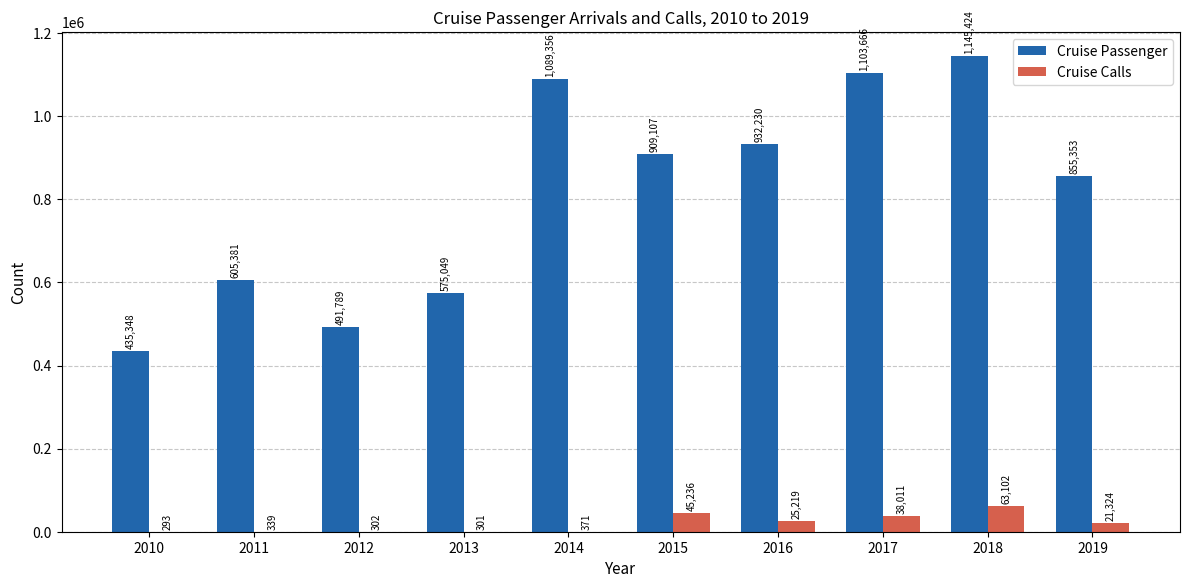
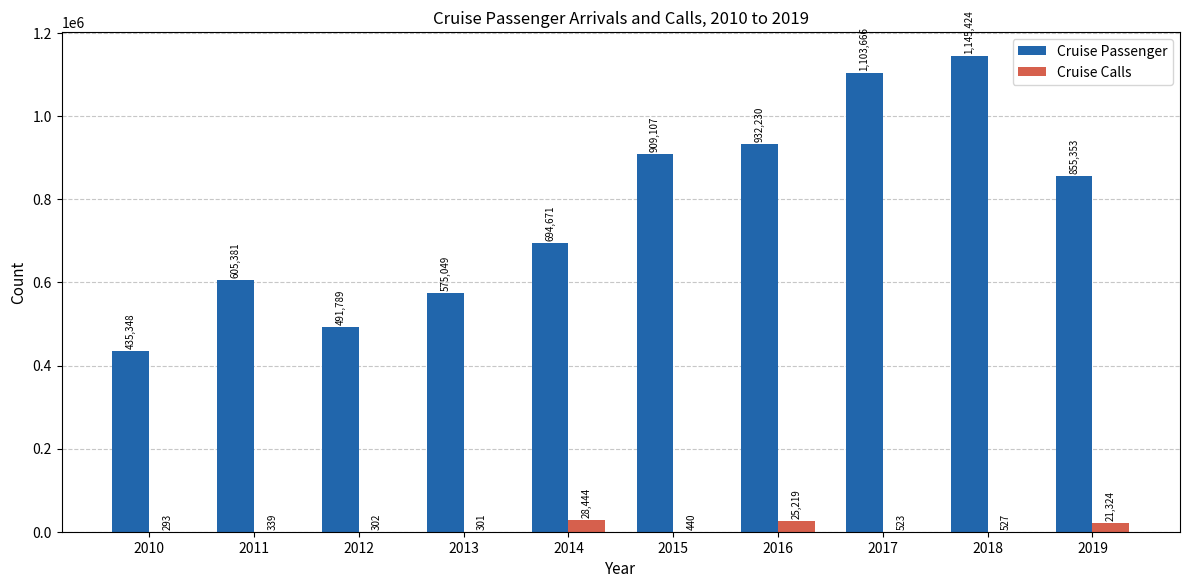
  {
    "Cruise Passenger": {
      "2010": "435,348",
      "2011": "605,381",
      "2012": "491,789",
      "2013": "575,049",
-     "2014": "1,089,356",
+     "2014": "694,671",
      "2015": "909,107",
      "2016": "932,230",
      "2017": "1,103,666",
      "2018": "1,145,424",
      "2019": "855,353"
    },
    "Cruise Calls": {
      "2010": "293",
      "2011": "339",
      "2012": "302",
      "2013": "301",
-     "2014": "371",
-     "2015": "45,236",
+     "2014": "28,444",
+     "2015": "440",
      "2016": "25,219",
-     "2017": "38,011",
-     "2018": "63,102",
+     "2017": "523",
+     "2018": "527",
      "2019": "21,324"
    }
  }
